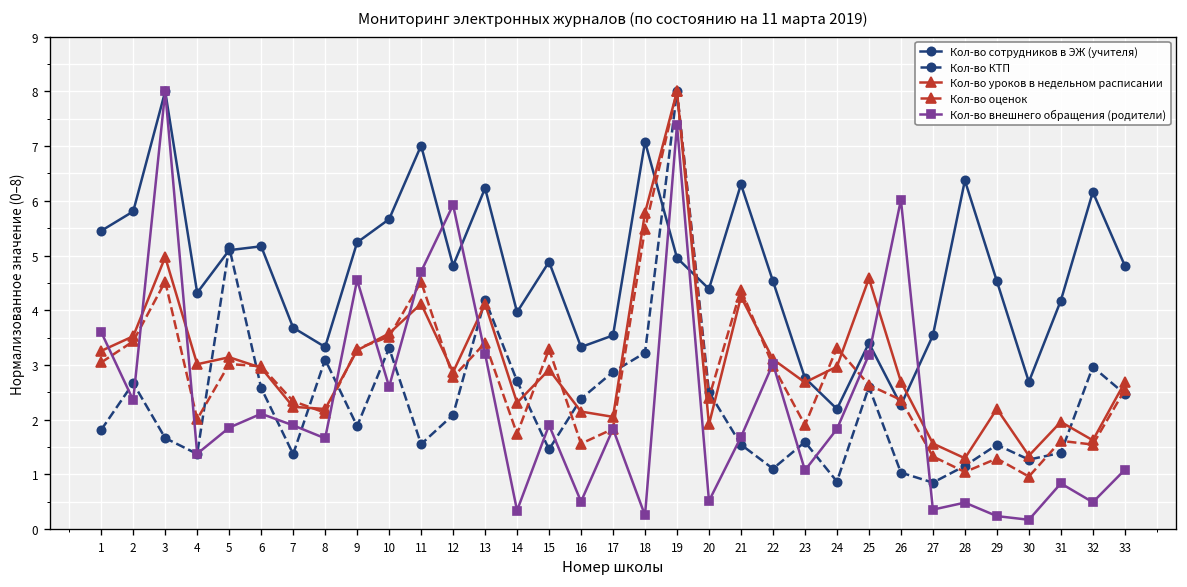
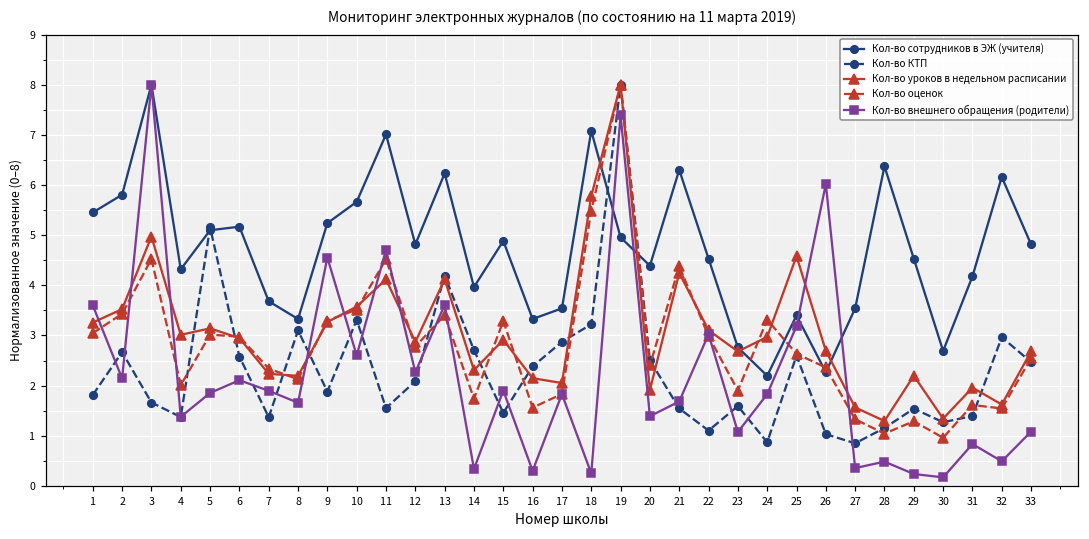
  {
    "Кол-во внешнего обращения (родители)": {
      "1": 3.6,
-     "2": 2.4,
+     "2": 2.1,
      "5": 1.9,
      "6": 2.1,
      "7": 1.9,
      "8": 1.7,
      "9": 4.6,
      "10": 2.6,
      "11": 4.7,
-     "12": 5.9,
-     "13": 3.2,
+     "12": 2.3,
+     "13": 3.6,
      "14": 0.3,
      "15": 1.9,
-     "16": 0.5,
+     "16": 0.3,
      "18": 0.2,
      "19": 7.4,
-     "20": 0.5,
+     "20": 1.4,
      "21": 1.7,
      "23": 1.1,
      "24": 1.8,
      "25": 3.2,
      "26": 6.0,
      "27": 0.4,
      "28": 0.5,
      "29": 0.2,
      "30": 0.2,
      "31": 0.8,
      "32": 0.5,
      "33": 1.1
    }
  }
